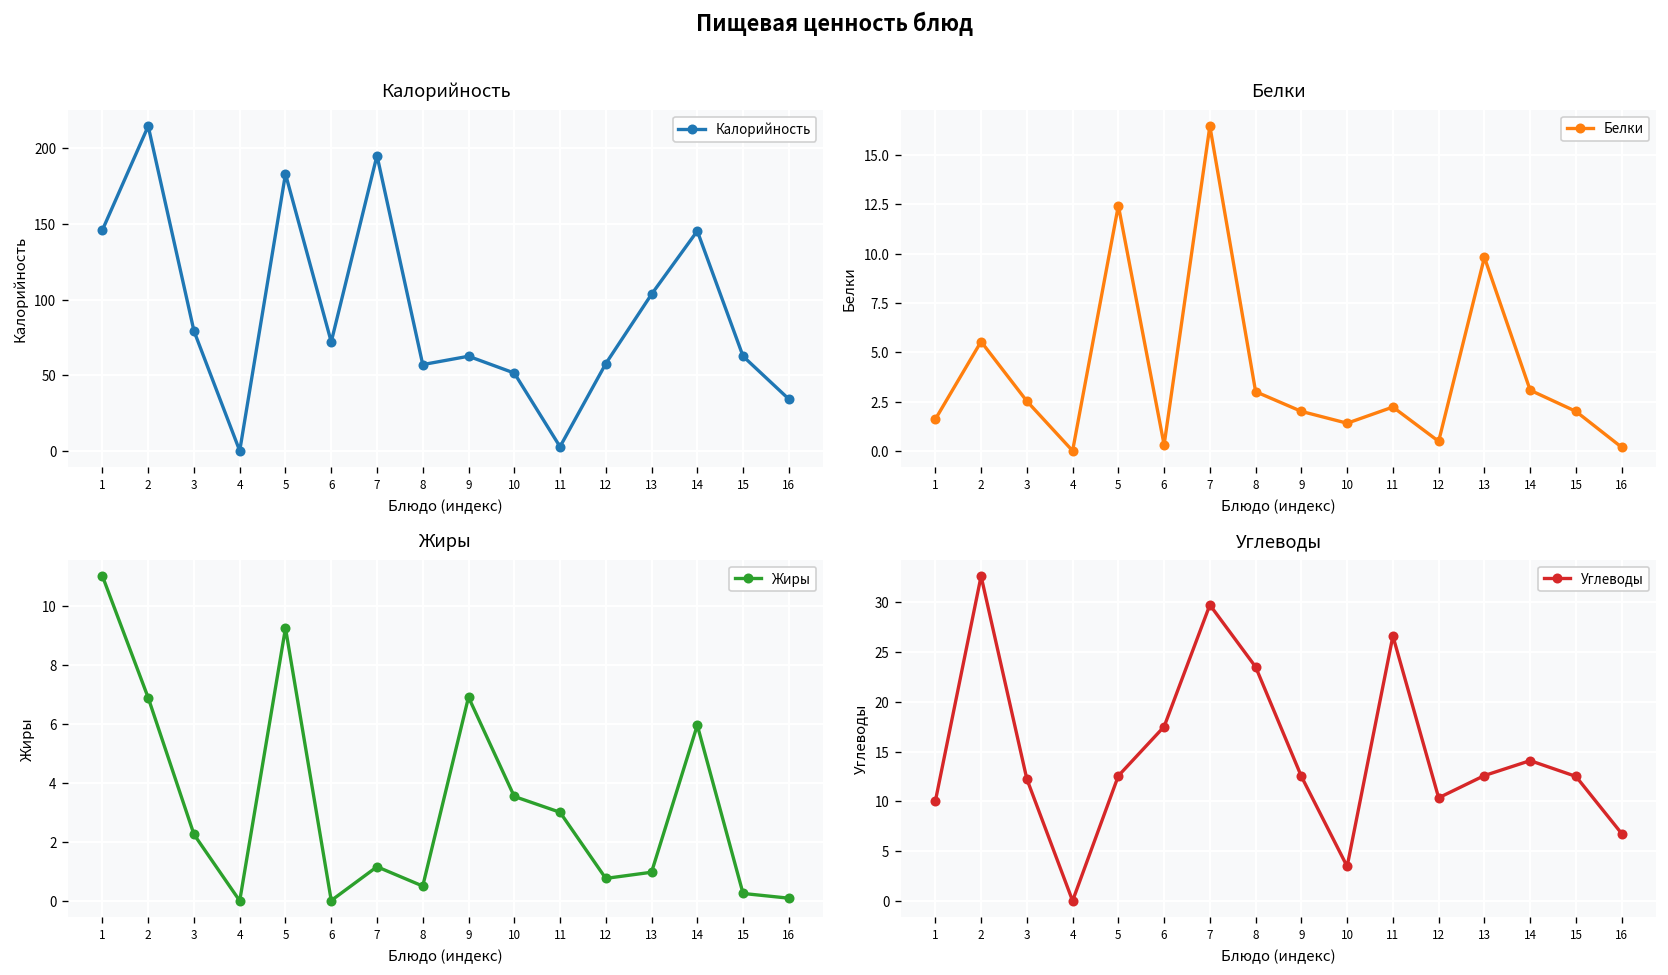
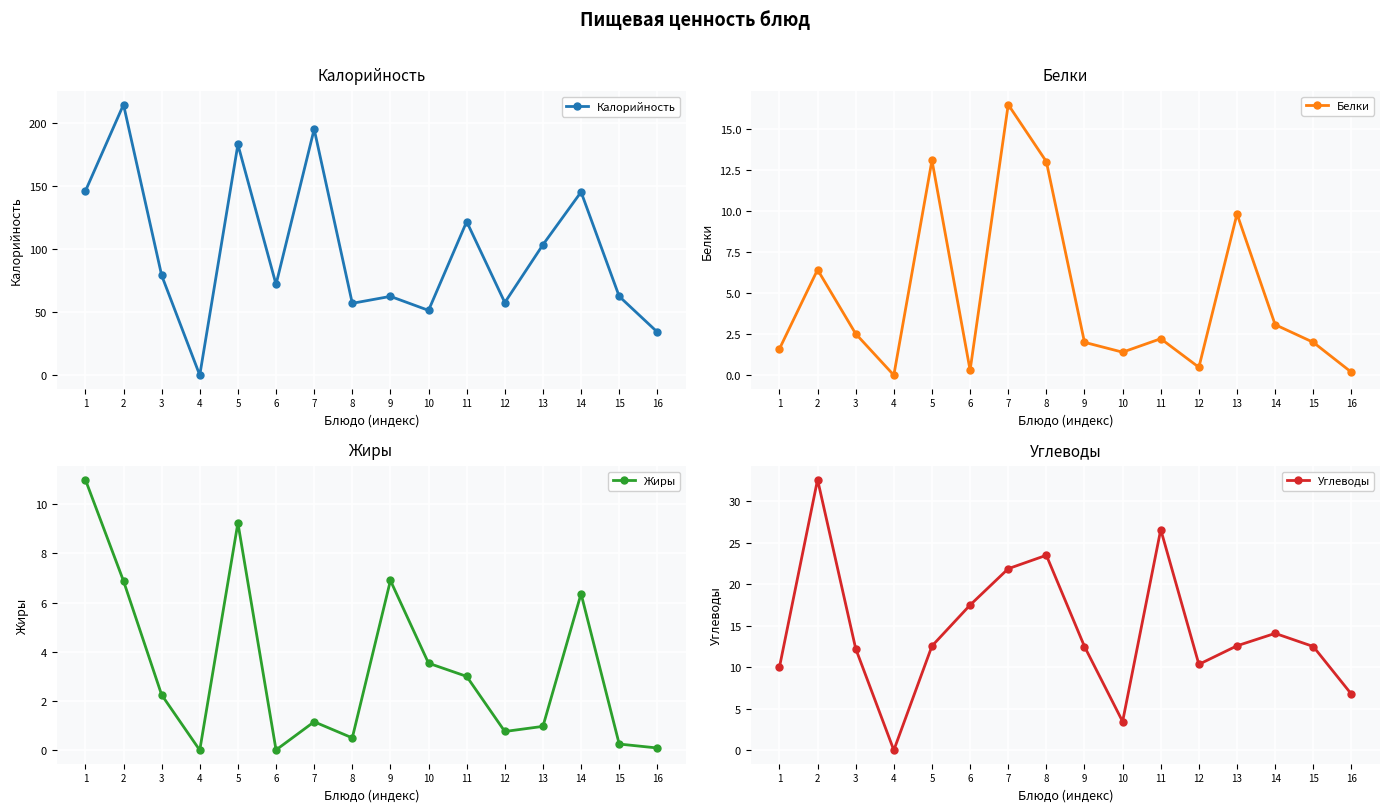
  {
    "Калорийность": {
      "1": 146,
      "2": 215,
      "3": 79,
      "4": 0,
      "5": 183,
      "6": 72,
      "7": 195,
      "8": 57,
      "9": 63,
      "10": 51,
-     "11": 3,
+     "11": 122,
      "12": 58,
      "13": 103,
      "14": 145,
      "15": 63,
      "16": 34
    },
    "Белки": {
      "1": 1.6,
-     "2": 5.5,
+     "2": 6.4,
      "3": 2.5,
      "4": 0.0,
-     "5": 12.4,
+     "5": 13.1,
      "6": 0.3,
      "7": 16.5,
-     "8": 3,
+     "8": 13,
      "9": 2.0,
      "10": 1.4,
      "11": 2.2,
      "12": 0.5,
      "13": 9.8,
      "14": 3.1,
      "15": 2.0,
      "16": 0.2
    },
    "Жиры": {
      "1": 11.0,
      "2": 6.9,
      "3": 2.3,
      "4": 0.0,
      "5": 9.2,
      "6": 0.0,
      "7": 1.2,
      "8": 0.5,
      "9": 6.9,
      "10": 3.5,
      "11": 3.0,
      "12": 0.8,
      "13": 1.0,
-     "14": 6.0,
+     "14": 6.4,
      "15": 0.3,
      "16": 0.1
    },
    "Углеводы": {
      "1": 10,
      "2": 33,
      "3": 12,
      "4": 0,
      "5": 13,
      "6": 18,
-     "7": 30,
+     "7": 22,
      "8": 24,
      "9": 13,
      "10": 3,
      "11": 27,
      "12": 10,
      "13": 13,
      "14": 14,
      "15": 13,
      "16": 7
    }
  }
